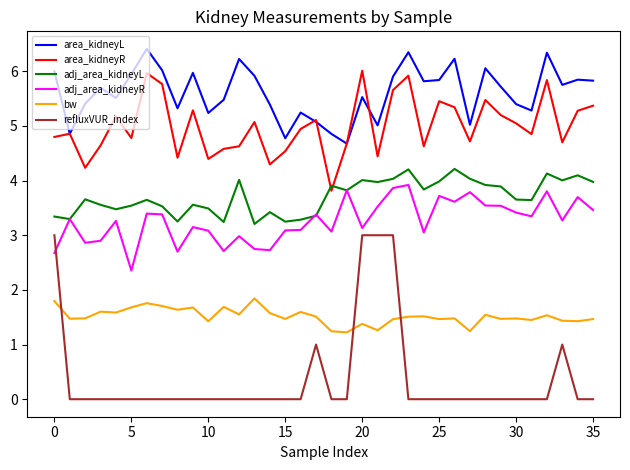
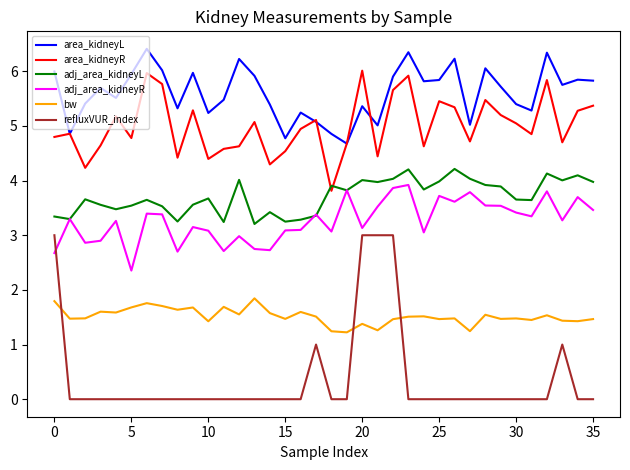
  {
    "area_kidneyL": {
      "10": 5.2,
      "15": 4.8,
-     "20": 5.5,
+     "20": 5.4,
      "25": 5.8,
      "30": 5.4,
      "35": 5.8
    },
    "area_kidneyR": {
      "0": 4.8,
      "5": 4.8,
      "10": 4.4,
      "15": 4.5,
      "20": 6.0,
      "25": 5.5,
      "30": 5.0,
      "35": 5.4
    },
    "adj_area_kidneyL": {
      "0": 3.3,
      "5": 3.5,
-     "10": 3.5,
+     "10": 3.7,
      "15": 3.2,
      "20": 4.0,
      "25": 4.0,
      "30": 3.7,
      "35": 4.0
    },
    "adj_area_kidneyR": {
      "0": 2.7,
      "5": 2.4,
      "10": 3.1,
      "15": 3.1,
      "20": 3.1,
      "25": 3.7,
      "30": 3.4,
      "35": 3.5
    },
    "bw": {
      "0": 1.8,
      "5": 1.7,
      "10": 1.4,
      "15": 1.5,
      "20": 1.4,
      "25": 1.5,
      "30": 1.5,
      "35": 1.5
    },
    "refluxVUR_index": {
      "0": 3.0,
      "5": 0.0,
      "10": 0.0,
      "15": 0.0,
      "20": 3.0,
      "25": 0.0,
      "30": 0.0,
      "35": 0.0
    }
  }
